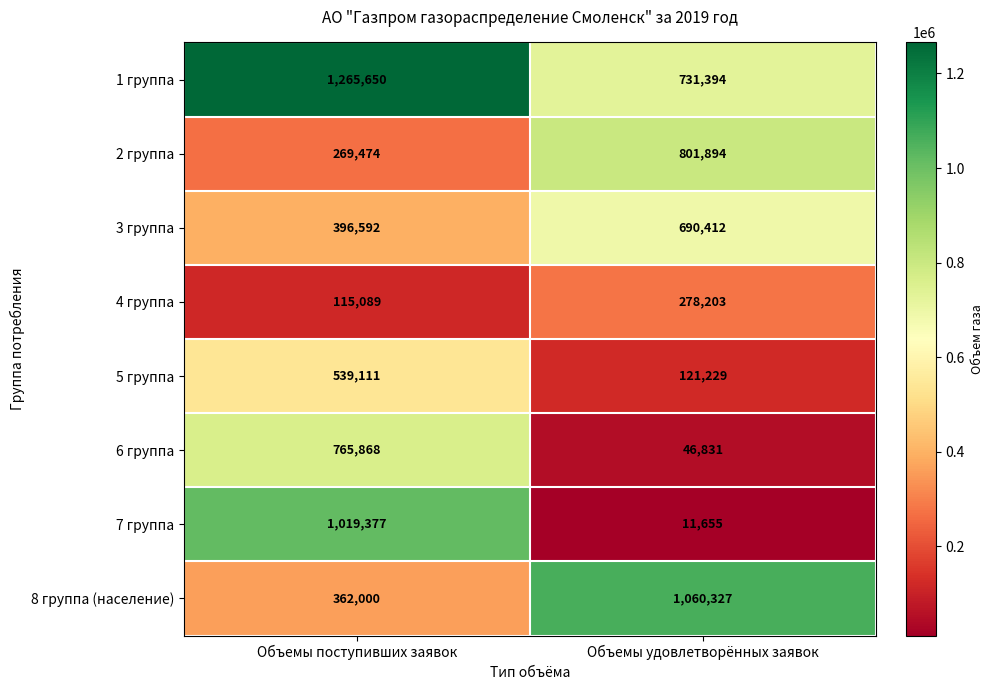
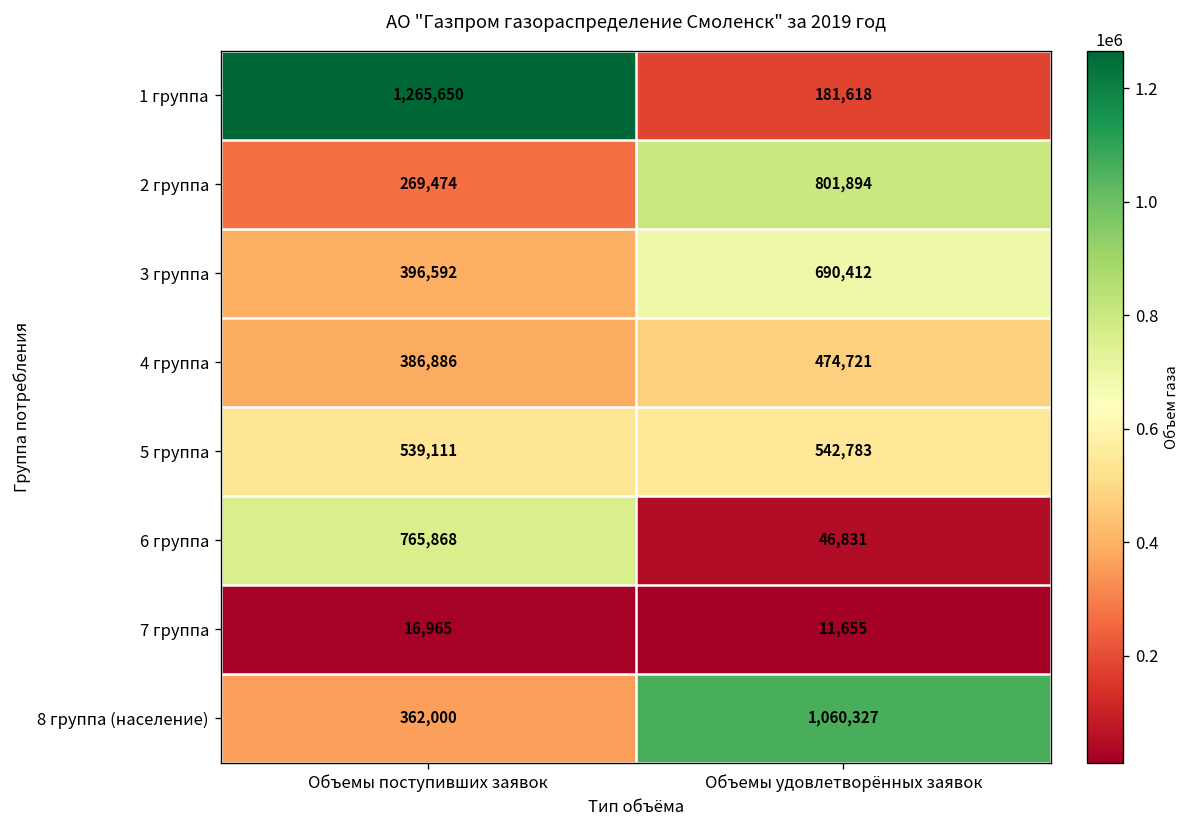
  {
    "1 группа": {
      "Объемы поступивших заявок": "1,265,650",
-     "Объемы удовлетворённых заявок": "731,394"
+     "Объемы удовлетворённых заявок": "181,618"
    },
    "2 группа": {
      "Объемы поступивших заявок": "269,474",
      "Объемы удовлетворённых заявок": "801,894"
    },
    "3 группа": {
      "Объемы поступивших заявок": "396,592",
      "Объемы удовлетворённых заявок": "690,412"
    },
    "4 группа": {
-     "Объемы поступивших заявок": "115,089",
-     "Объемы удовлетворённых заявок": "278,203"
+     "Объемы поступивших заявок": "386,886",
+     "Объемы удовлетворённых заявок": "474,721"
    },
    "5 группа": {
      "Объемы поступивших заявок": "539,111",
-     "Объемы удовлетворённых заявок": "121,229"
+     "Объемы удовлетворённых заявок": "542,783"
    },
    "6 группа": {
      "Объемы поступивших заявок": "765,868",
      "Объемы удовлетворённых заявок": "46,831"
    },
    "7 группа": {
-     "Объемы поступивших заявок": "1,019,377",
+     "Объемы поступивших заявок": "16,965",
      "Объемы удовлетворённых заявок": "11,655"
    },
    "8 группа (население)": {
      "Объемы поступивших заявок": "362,000",
      "Объемы удовлетворённых заявок": "1,060,327"
    }
  }
